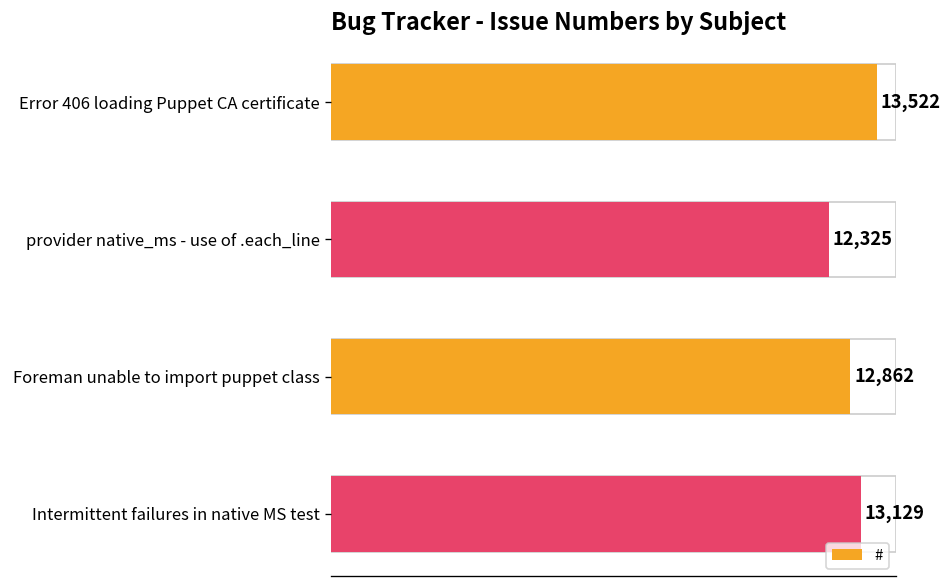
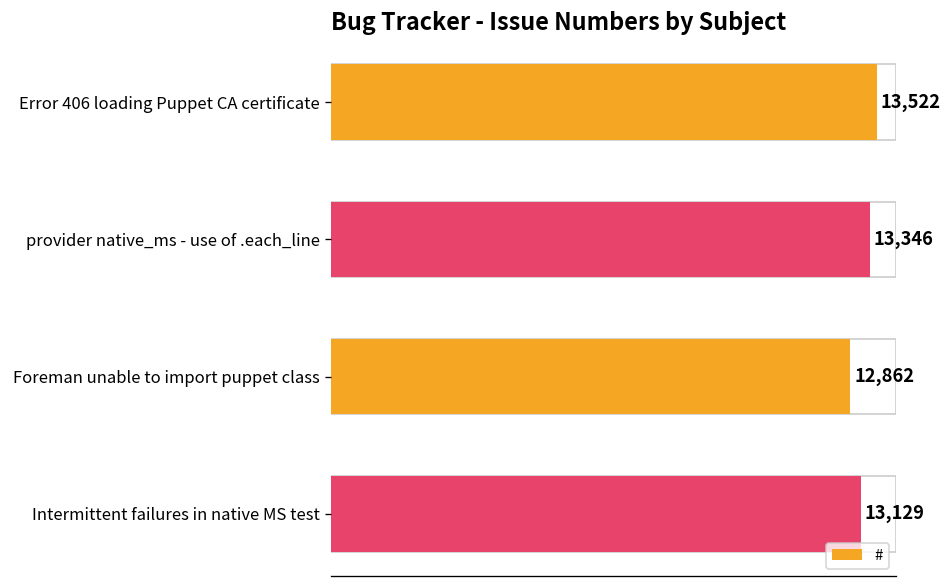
  {
    "#": {
-     "provider native_ms - use of .each_line": "12,325"
+     "provider native_ms - use of .each_line": "13,346"
    }
  }
